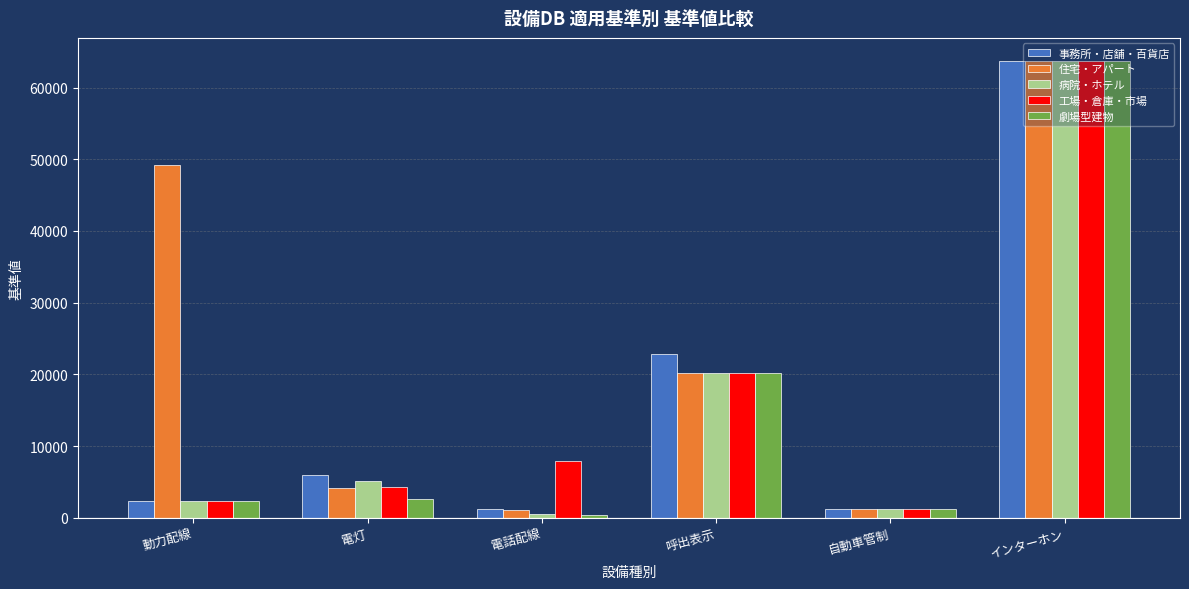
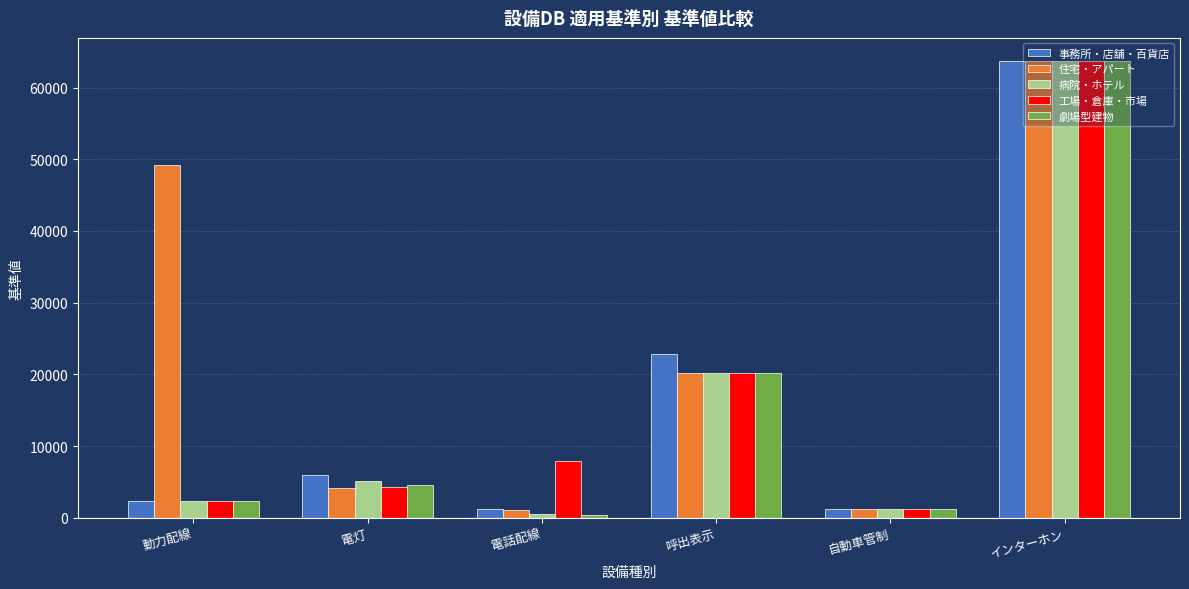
  {
    "事務所・店舗・百貨店": {
      "動力配線": 2000,
      "電灯": 6000,
      "電話配線": 1000,
      "呼出表示": 23000,
      "自動車管制": 1000,
      "インターホン": 64000
    },
    "住宅・アパート": {
      "動力配線": 49000,
      "電灯": 4000,
      "電話配線": 1000,
      "呼出表示": 20000,
      "自動車管制": 1000
    },
    "病院・ホテル": {
      "動力配線": 2000,
      "電灯": 5000,
      "電話配線": 1000,
      "呼出表示": 20000,
      "自動車管制": 1000
    },
    "工場・倉庫・市場": {
      "動力配線": 2000,
      "電灯": 4000,
      "電話配線": 8000,
      "呼出表示": 20000,
      "自動車管制": 1000
    },
    "劇場型建物": {
      "動力配線": 2000,
-     "電灯": 3000,
+     "電灯": 5000,
      "電話配線": 0,
      "呼出表示": 20000,
      "自動車管制": 1000
    }
  }
